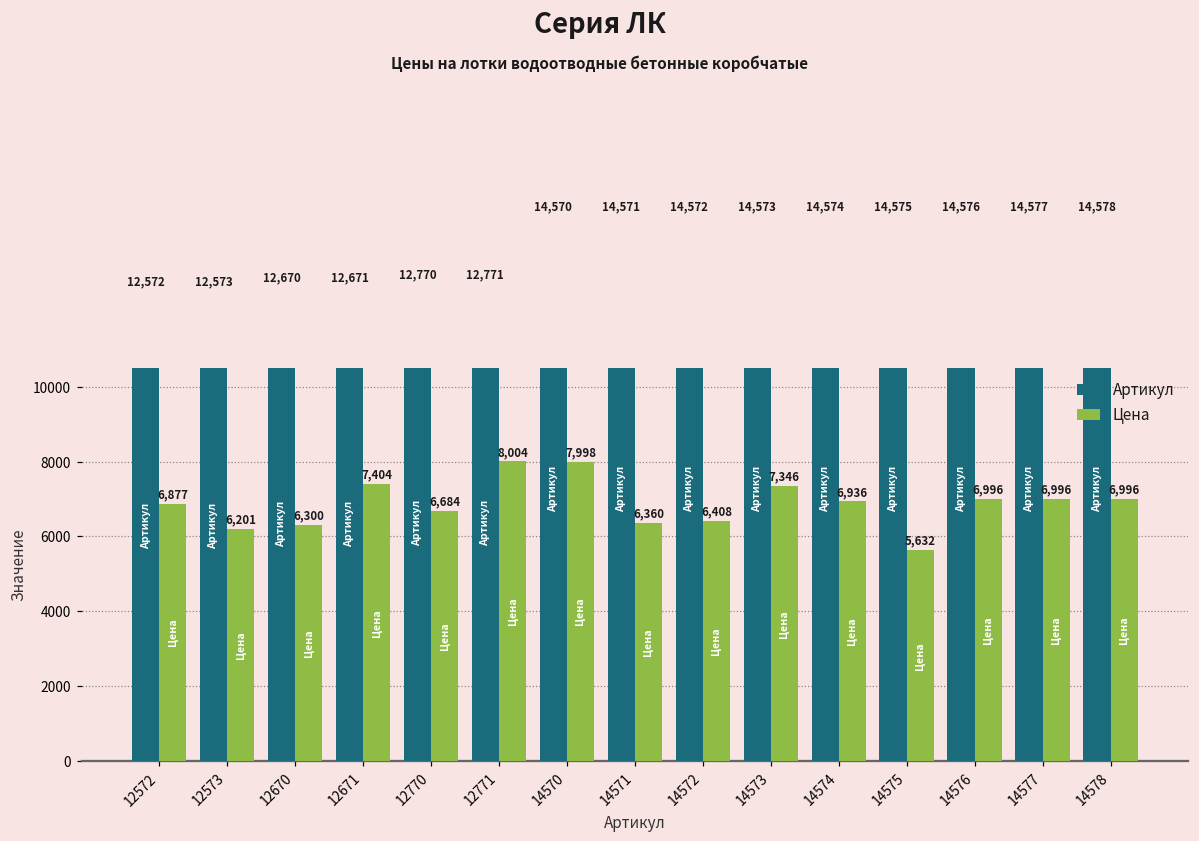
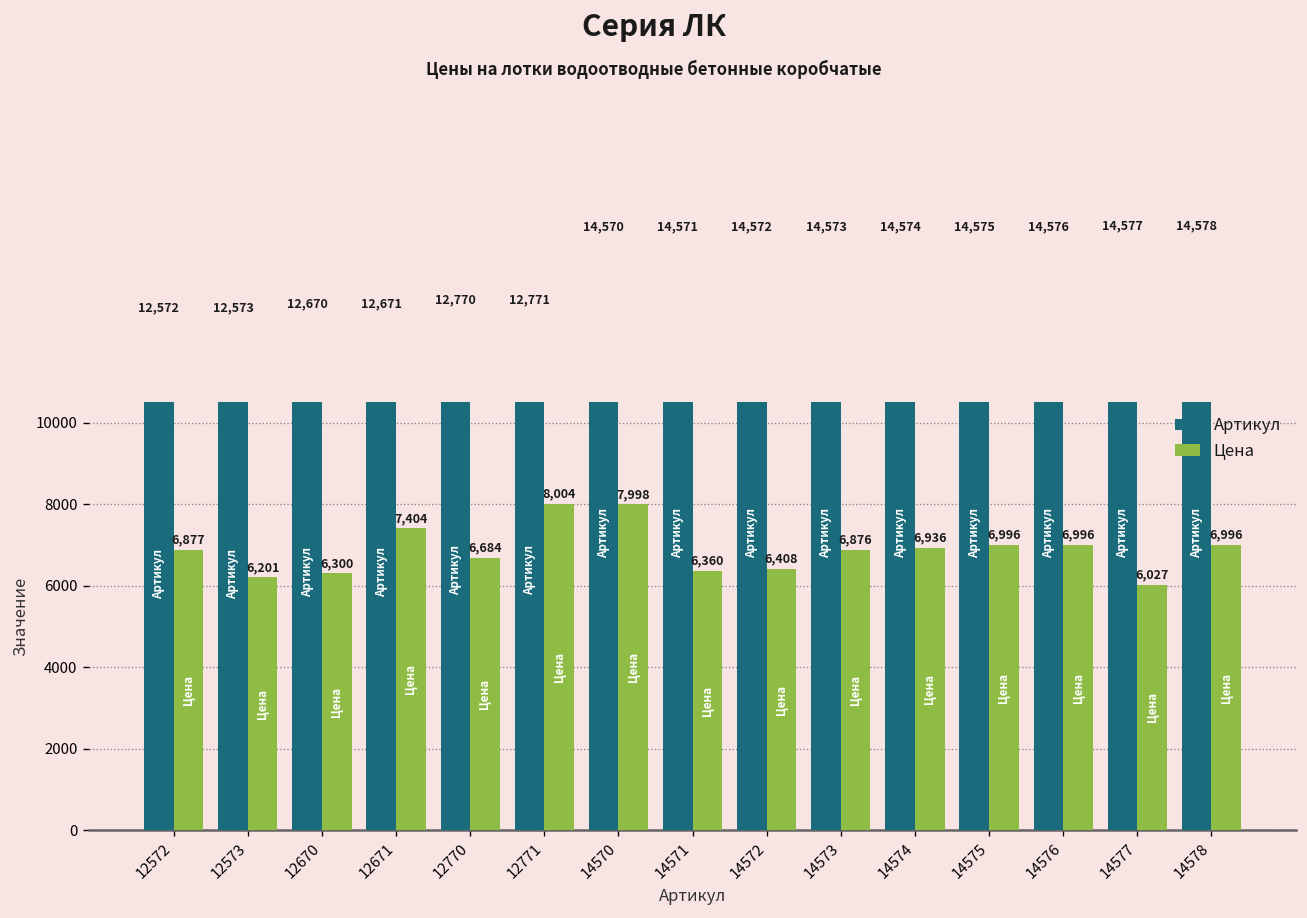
  {
    "Цена": {
      "12670": "6,300",
      "12671": "7,404",
      "12770": "6,684",
      "12771": "8,004",
      "14570": "7,998",
      "14571": "6,360",
      "14572": "6,408",
-     "14573": "7,346",
+     "14573": "6,876",
      "14574": "6,936",
-     "14575": "5,632",
+     "14575": "6,996",
      "14576": "6,996",
-     "14577": "6,996",
+     "14577": "6,027",
      "14578": "6,996"
    }
  }
